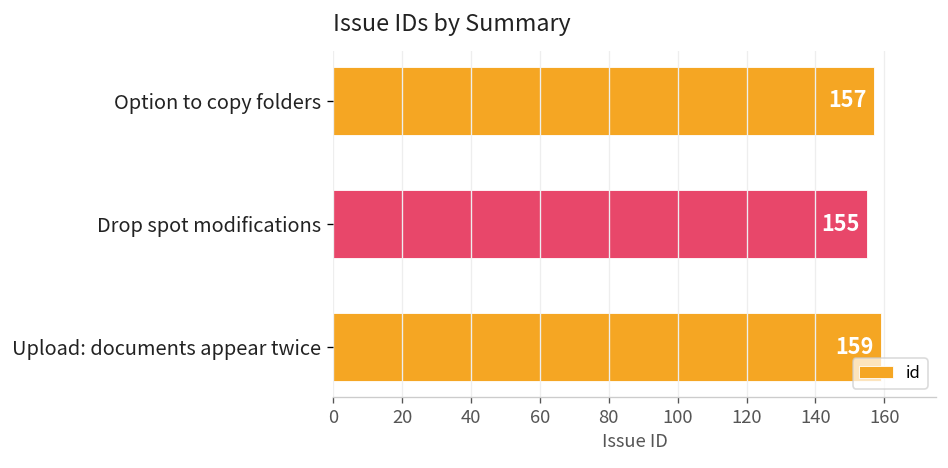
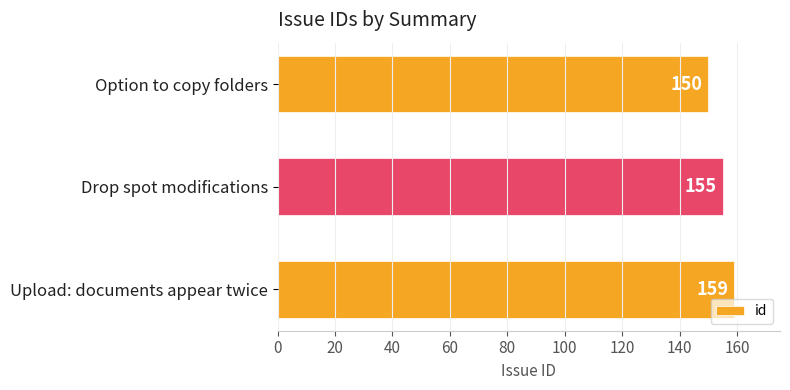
  {
-   "Option to copy folders": 157,
+   "Option to copy folders": 150,
    "Drop spot modifications": 155
  }
